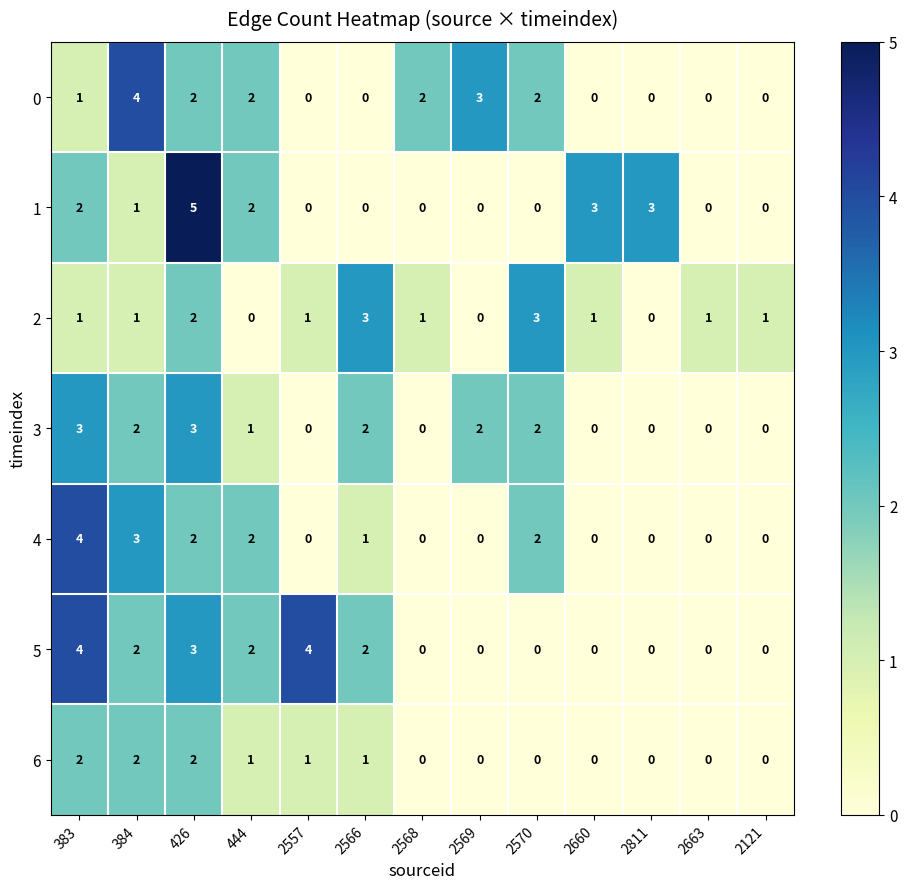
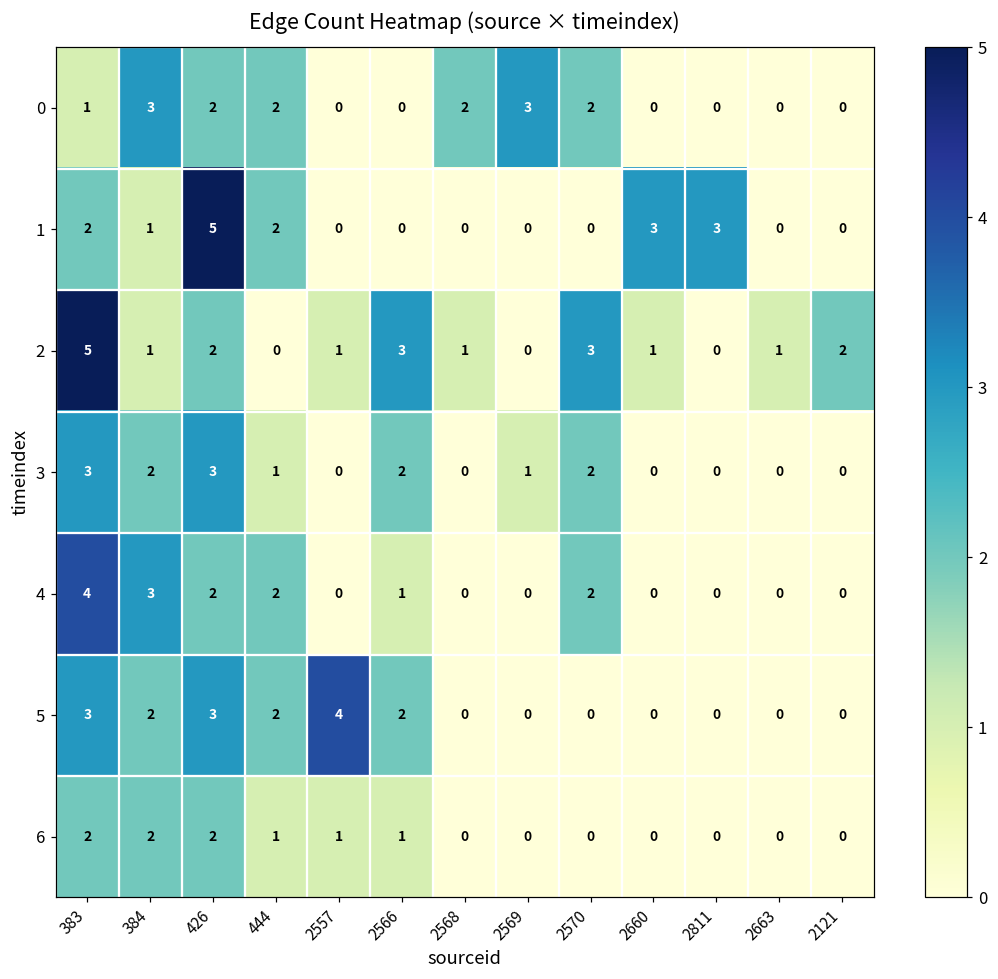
  {
    "0": {
      "383": 1,
-     "384": 4,
+     "384": 3,
      "426": 2,
      "444": 2,
      "2557": 0,
      "2566": 0,
      "2568": 2,
      "2569": 3,
      "2570": 2,
      "2660": 0,
      "2811": 0,
      "2663": 0,
      "2121": 0
    },
    "1": {
      "383": 2,
      "384": 1,
      "426": 5,
      "444": 2,
      "2557": 0,
      "2566": 0,
      "2568": 0,
      "2569": 0,
      "2570": 0,
      "2660": 3,
      "2811": 3,
      "2663": 0,
      "2121": 0
    },
    "2": {
-     "383": 1,
+     "383": 5,
      "384": 1,
      "426": 2,
      "444": 0,
      "2557": 1,
      "2566": 3,
      "2568": 1,
      "2569": 0,
      "2570": 3,
      "2660": 1,
      "2811": 0,
      "2663": 1,
-     "2121": 1
+     "2121": 2
    },
    "3": {
      "383": 3,
      "384": 2,
      "426": 3,
      "444": 1,
      "2557": 0,
      "2566": 2,
      "2568": 0,
-     "2569": 2,
+     "2569": 1,
      "2570": 2,
      "2660": 0,
      "2811": 0,
      "2663": 0,
      "2121": 0
    },
    "4": {
      "383": 4,
      "384": 3,
      "426": 2,
      "444": 2,
      "2557": 0,
      "2566": 1,
      "2568": 0,
      "2569": 0,
      "2570": 2,
      "2660": 0,
      "2811": 0,
      "2663": 0,
      "2121": 0
    },
    "5": {
-     "383": 4,
+     "383": 3,
      "384": 2,
      "426": 3,
      "444": 2,
      "2557": 4,
      "2566": 2,
      "2568": 0,
      "2569": 0,
      "2570": 0,
      "2660": 0,
      "2811": 0,
      "2663": 0,
      "2121": 0
    },
    "6": {
      "383": 2,
      "384": 2,
      "426": 2,
      "444": 1,
      "2557": 1,
      "2566": 1,
      "2568": 0,
      "2569": 0,
      "2570": 0,
      "2660": 0,
      "2811": 0,
      "2663": 0,
      "2121": 0
    }
  }
